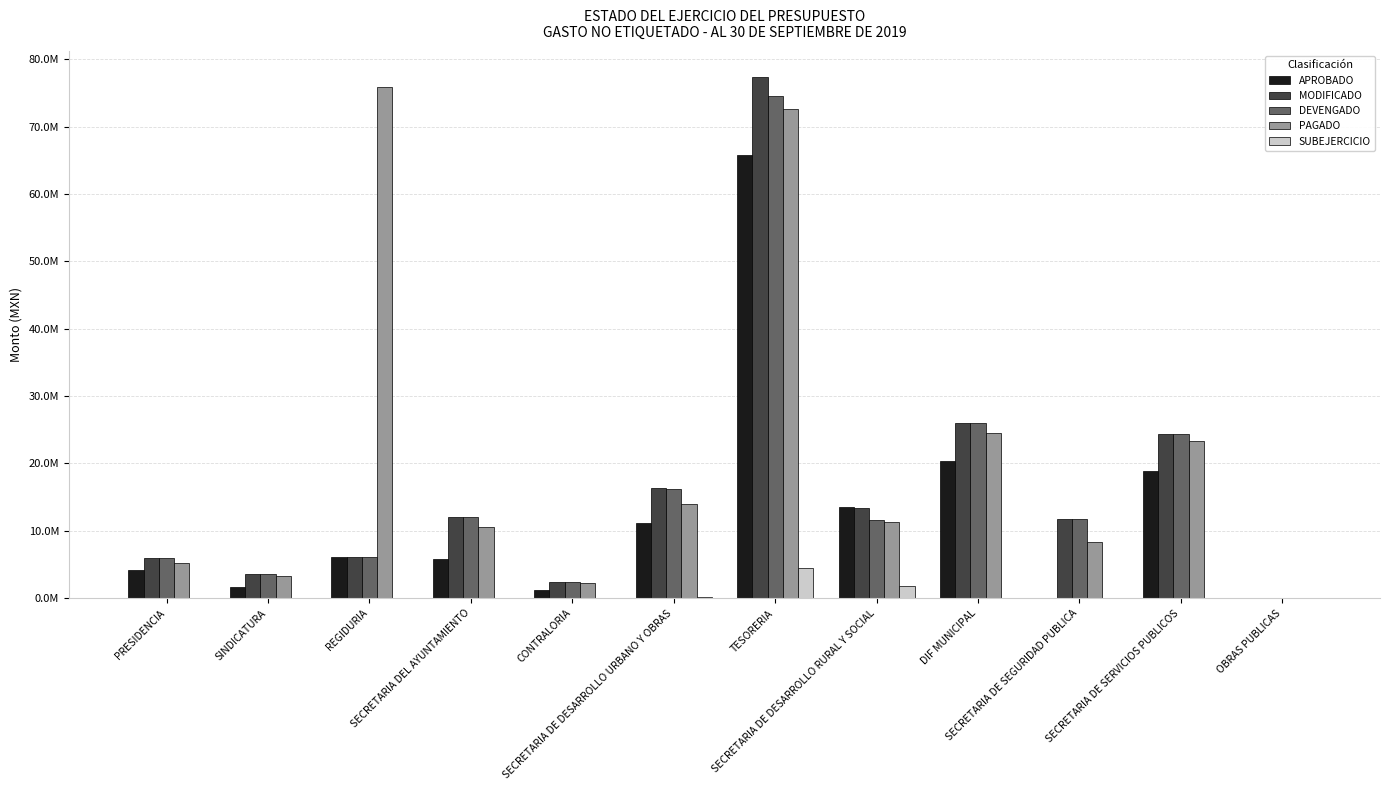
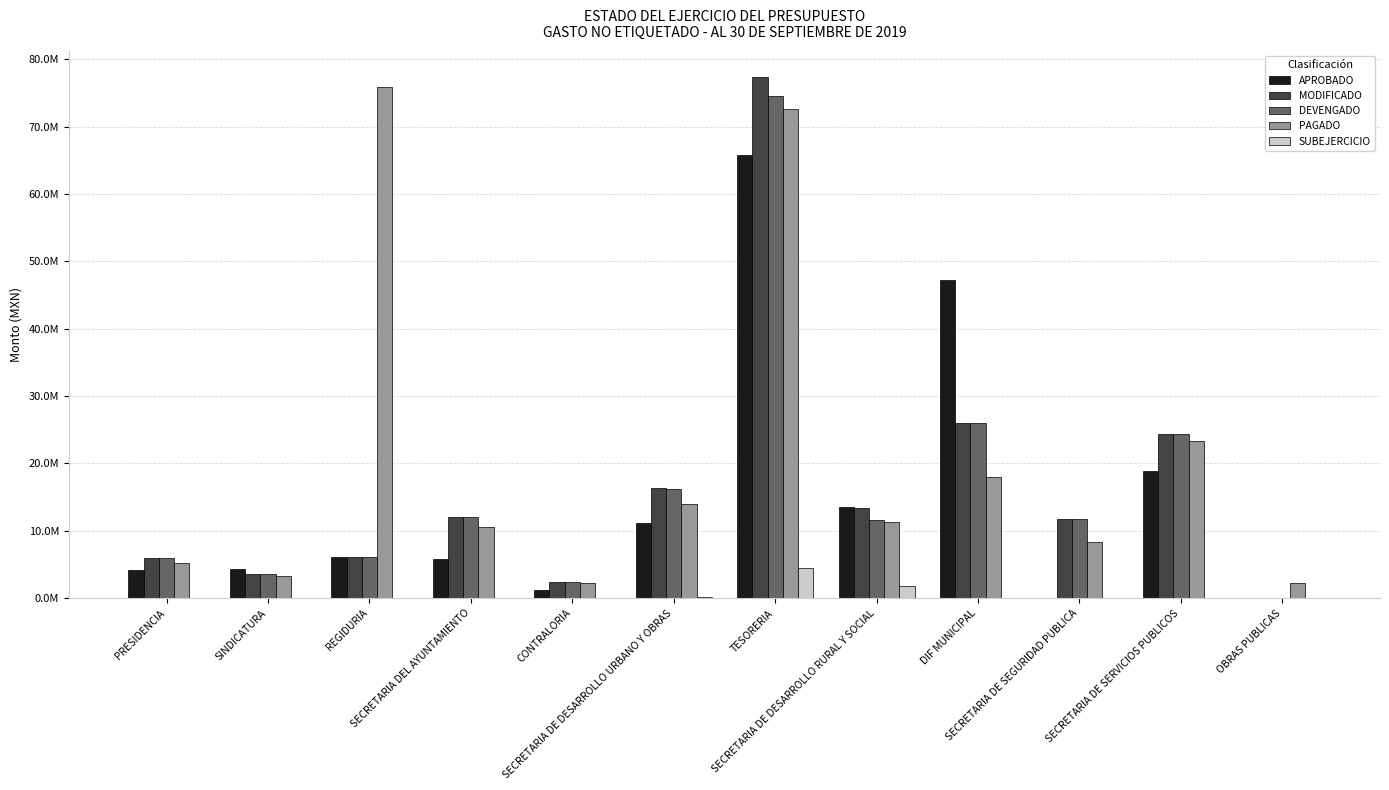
  {
    "APROBADO": {
      "PRESIDENCIA": 4000000,
-     "SINDICATURA": 2000000,
+     "SINDICATURA": 4000000,
      "REGIDURIA": 6000000,
      "SECRETARIA DEL AYUNTAMIENTO": 6000000,
      "CONTRALORIA": 1000000,
      "SECRETARIA DE DESARROLLO URBANO Y OBRAS": 11000000,
      "TESORERIA": 66000000,
      "SECRETARIA DE DESARROLLO RURAL Y SOCIAL": 14000000,
-     "DIF MUNICIPAL": 20000000,
+     "DIF MUNICIPAL": 47000000,
      "SECRETARIA DE SEGURIDAD PUBLICA": 0,
      "SECRETARIA DE SERVICIOS PUBLICOS": 19000000,
      "OBRAS PUBLICAS": 0
    },
    "PAGADO": {
      "PRESIDENCIA": 5000000,
      "SINDICATURA": 3000000,
      "REGIDURIA": 76000000,
      "SECRETARIA DEL AYUNTAMIENTO": 11000000,
      "CONTRALORIA": 2000000,
      "SECRETARIA DE DESARROLLO URBANO Y OBRAS": 14000000,
      "TESORERIA": 73000000,
      "SECRETARIA DE DESARROLLO RURAL Y SOCIAL": 11000000,
-     "DIF MUNICIPAL": 25000000,
+     "DIF MUNICIPAL": 18000000,
      "SECRETARIA DE SEGURIDAD PUBLICA": 8000000,
      "SECRETARIA DE SERVICIOS PUBLICOS": 23000000,
-     "OBRAS PUBLICAS": 0
+     "OBRAS PUBLICAS": 2000000
    },
    "SUBEJERCICIO": {
      "PRESIDENCIA": 0,
      "SINDICATURA": 0,
      "REGIDURIA": 0,
      "SECRETARIA DEL AYUNTAMIENTO": 0,
      "CONTRALORIA": 0,
      "TESORERIA": 5000000,
      "SECRETARIA DE DESARROLLO RURAL Y SOCIAL": 2000000,
      "DIF MUNICIPAL": 0,
      "SECRETARIA DE SEGURIDAD PUBLICA": 0,
      "SECRETARIA DE SERVICIOS PUBLICOS": 0,
      "OBRAS PUBLICAS": 0
    }
  }
